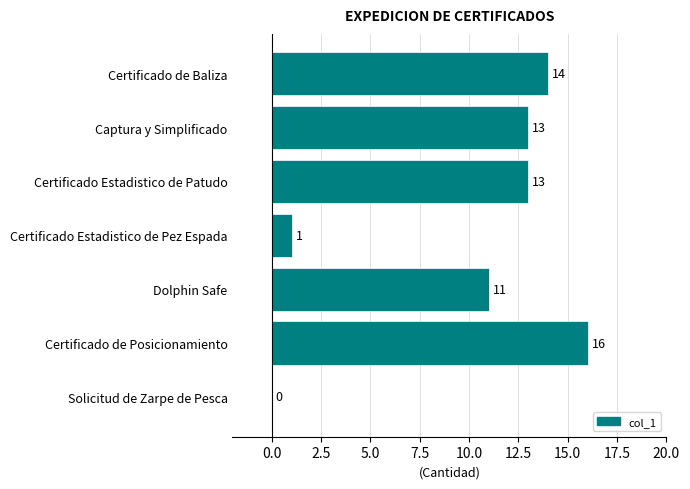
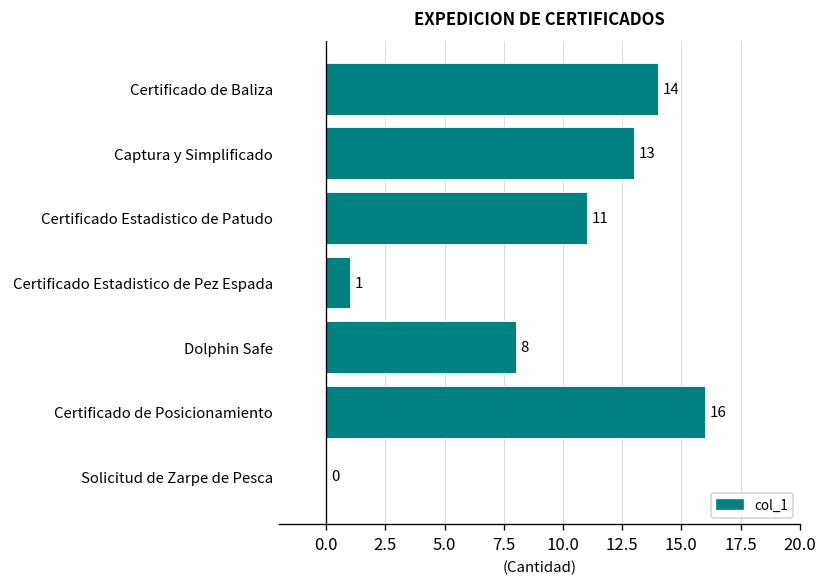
  {
    "Certificado de Baliza": 14,
    "Captura y Simplificado": 13,
-   "Certificado Estadistico de Patudo": 13,
+   "Certificado Estadistico de Patudo": 11,
    "Certificado Estadistico de Pez Espada": 1,
-   "Dolphin Safe": 11,
+   "Dolphin Safe": 8,
    "Certificado de Posicionamiento": 16,
    "Solicitud de Zarpe de Pesca": 0
  }
